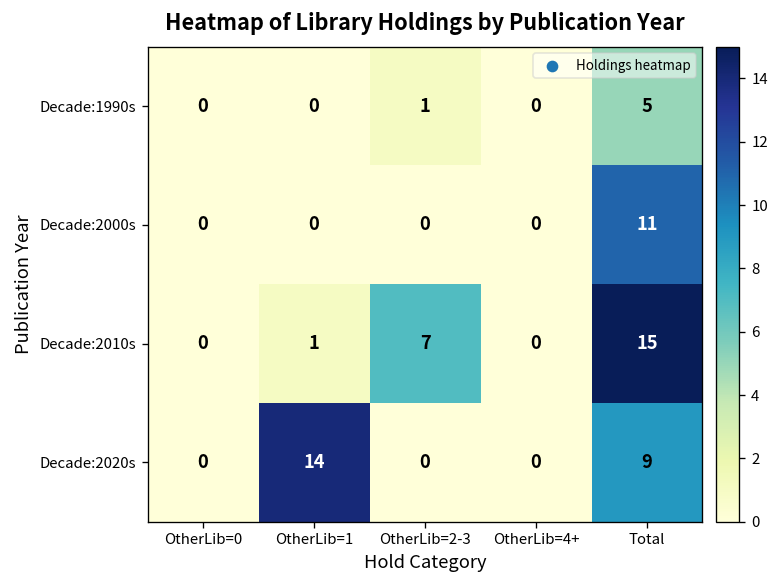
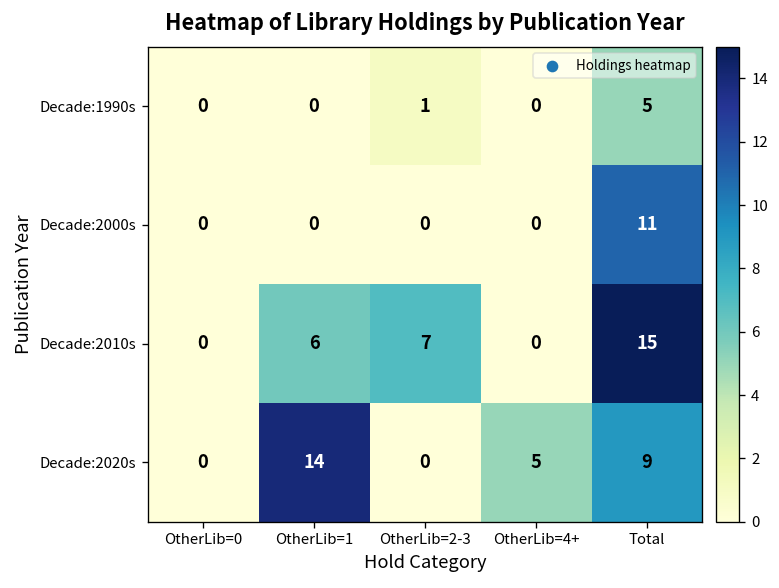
  {
    "Decade:1990s": {
      "OtherLib=0": 0,
      "OtherLib=1": 0,
      "OtherLib=2-3": 1,
      "OtherLib=4+": 0,
      "Total": 5
    },
    "Decade:2000s": {
      "OtherLib=0": 0,
      "OtherLib=1": 0,
      "OtherLib=2-3": 0,
      "OtherLib=4+": 0,
      "Total": 11
    },
    "Decade:2010s": {
      "OtherLib=0": 0,
-     "OtherLib=1": 1,
+     "OtherLib=1": 6,
      "OtherLib=2-3": 7,
      "OtherLib=4+": 0,
      "Total": 15
    },
    "Decade:2020s": {
      "OtherLib=0": 0,
      "OtherLib=1": 14,
      "OtherLib=2-3": 0,
-     "OtherLib=4+": 0,
+     "OtherLib=4+": 5,
      "Total": 9
    }
  }
